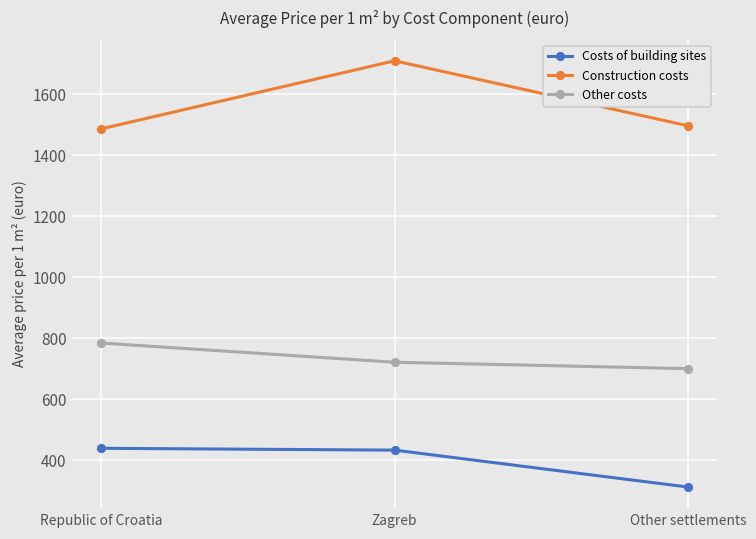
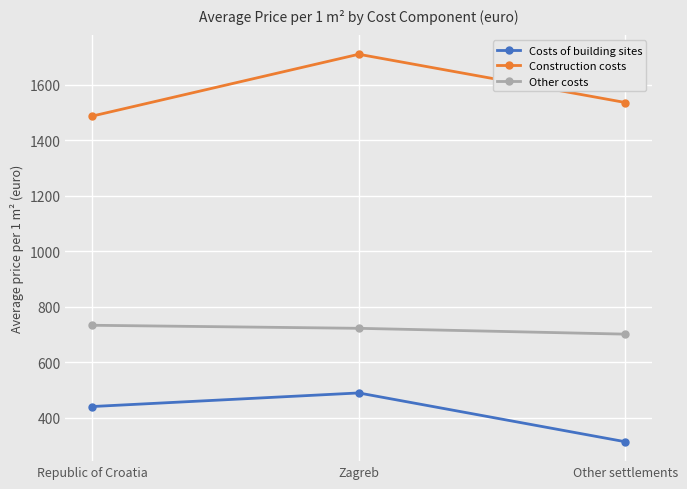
  {
    "Costs of building sites": {
      "Republic of Croatia": 440,
-     "Zagreb": 430,
+     "Zagreb": 490,
      "Other settlements": 310
    },
    "Construction costs": {
      "Republic of Croatia": 1490,
      "Zagreb": 1710,
-     "Other settlements": 1500
+     "Other settlements": 1540
    },
    "Other costs": {
-     "Republic of Croatia": 790,
+     "Republic of Croatia": 730,
      "Zagreb": 720,
      "Other settlements": 700
    }
  }
